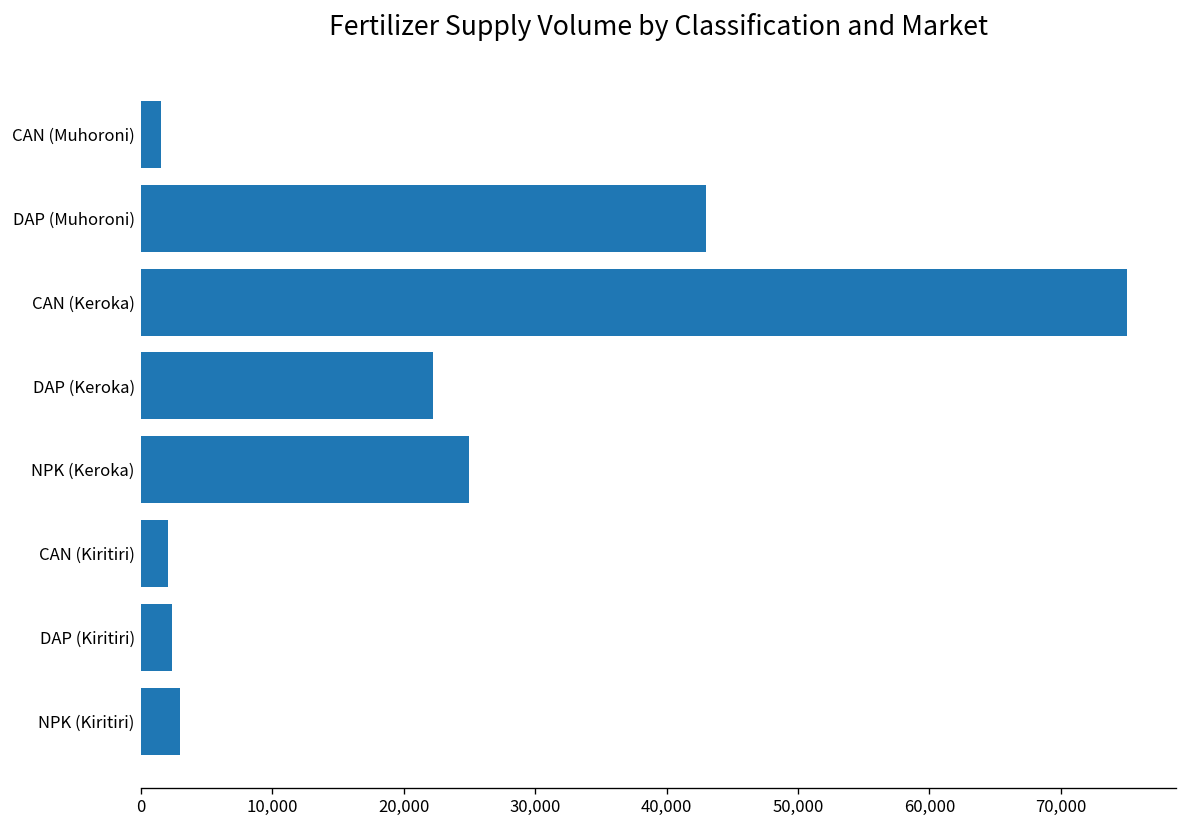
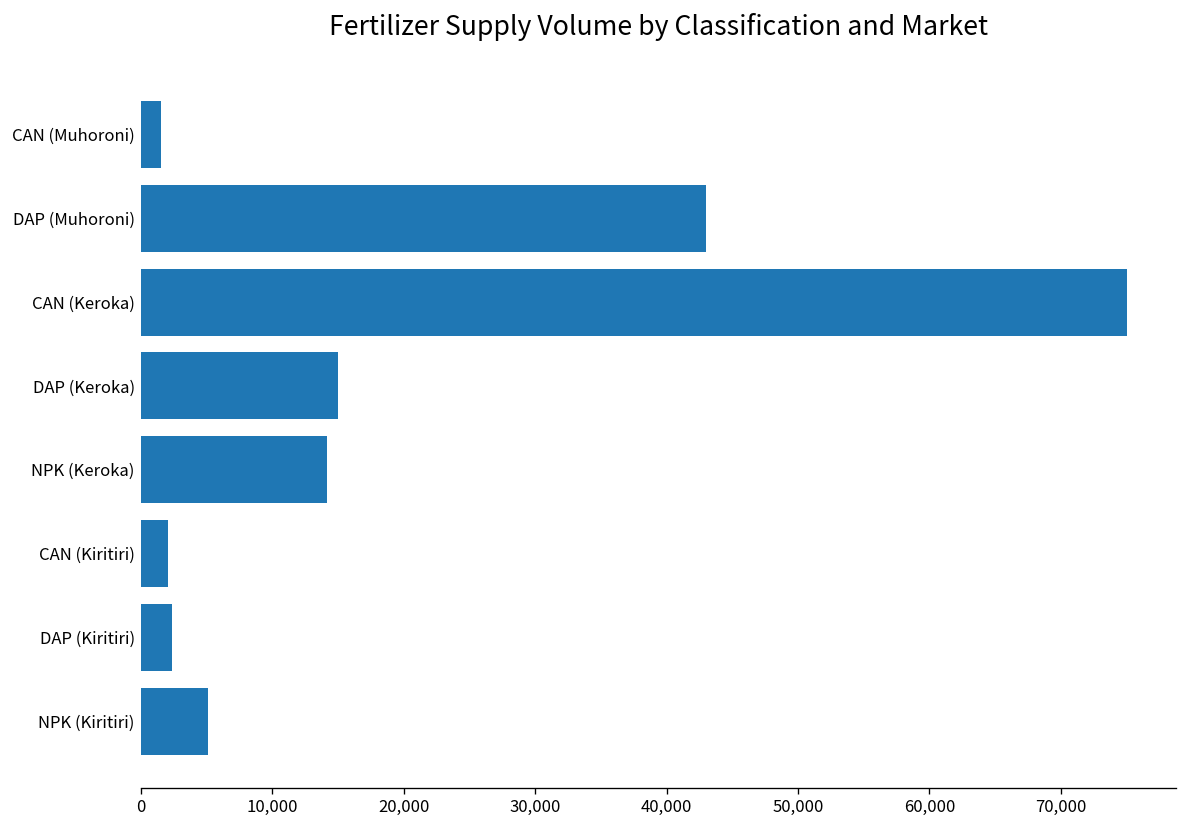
  {
    "CAN (Muhoroni)": "1,600",
    "DAP (Muhoroni)": "43,000",
    "CAN (Keroka)": "75,000",
-   "DAP (Keroka)": "22,300",
-   "NPK (Keroka)": "25,000",
+   "DAP (Keroka)": "15,000",
+   "NPK (Keroka)": "14,200",
    "CAN (Kiritiri)": "2,100",
    "DAP (Kiritiri)": "2,400",
-   "NPK (Kiritiri)": "3,000"
+   "NPK (Kiritiri)": "5,100"
  }
